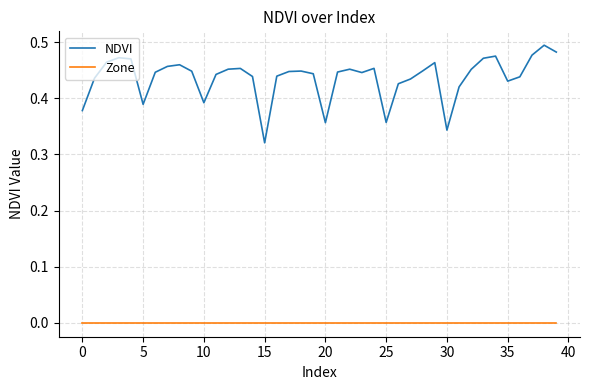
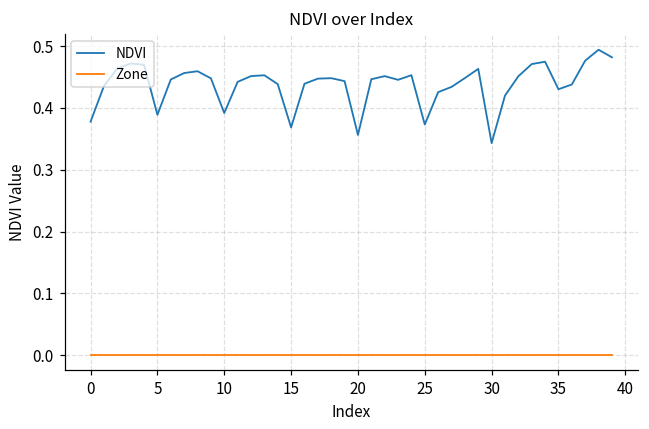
  {
    "NDVI": {
      "0": 0.38,
      "5": 0.39,
      "10": 0.39,
-     "15": 0.32,
+     "15": 0.37,
      "20": 0.36,
-     "25": 0.36,
+     "25": 0.37,
      "30": 0.34,
      "35": 0.43
    },
    "Zone": {
      "0": 0.00,
      "5": 0.00,
      "10": 0.00,
      "15": 0.00,
      "20": 0.00,
      "25": 0.00,
      "30": 0.00,
      "35": 0.00
    }
  }
